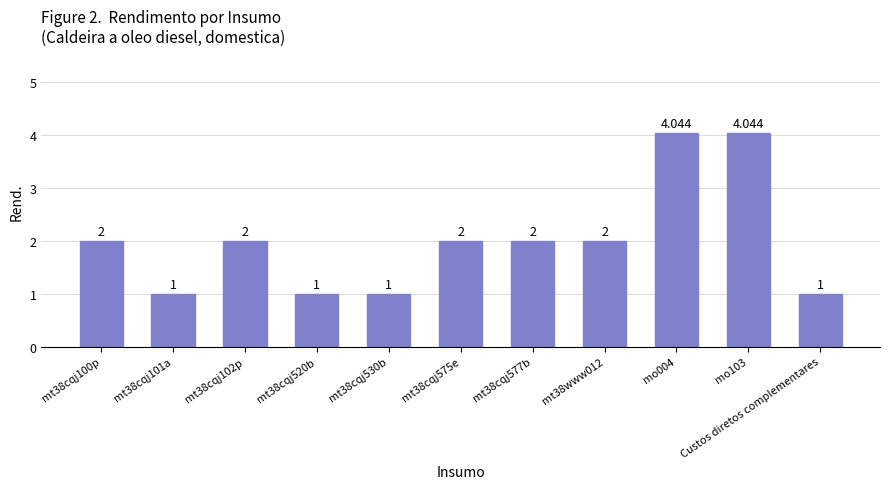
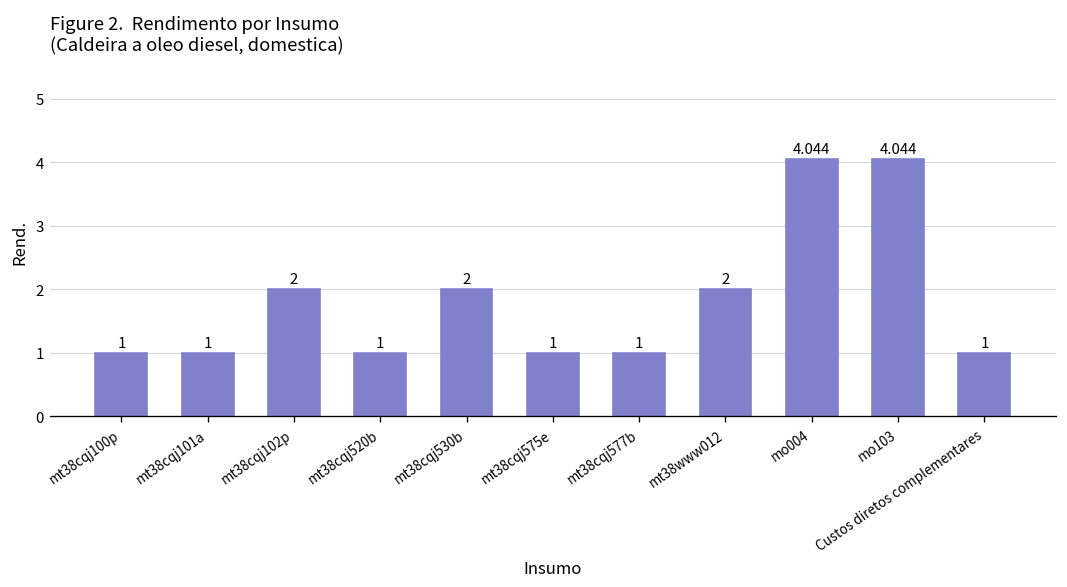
  {
-   "mt38cqj100p": 2,
+   "mt38cqj100p": 1,
    "mt38cqj101a": 1,
    "mt38cqj102p": 2,
    "mt38cqj520b": 1,
-   "mt38cqj530b": 1,
-   "mt38cqj575e": 2,
-   "mt38cqj577b": 2,
+   "mt38cqj530b": 2,
+   "mt38cqj575e": 1,
+   "mt38cqj577b": 1,
    "mt38www012": 2,
    "mo004": 4.044,
    "mo103": 4.044,
    "Custos diretos complementares": 1
  }
